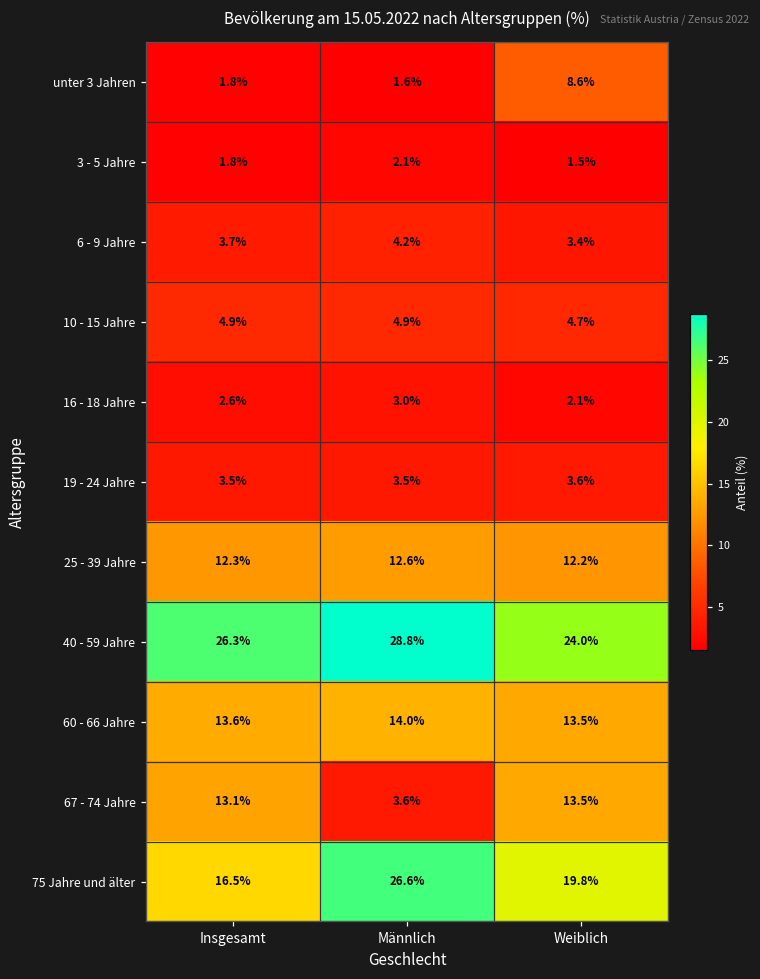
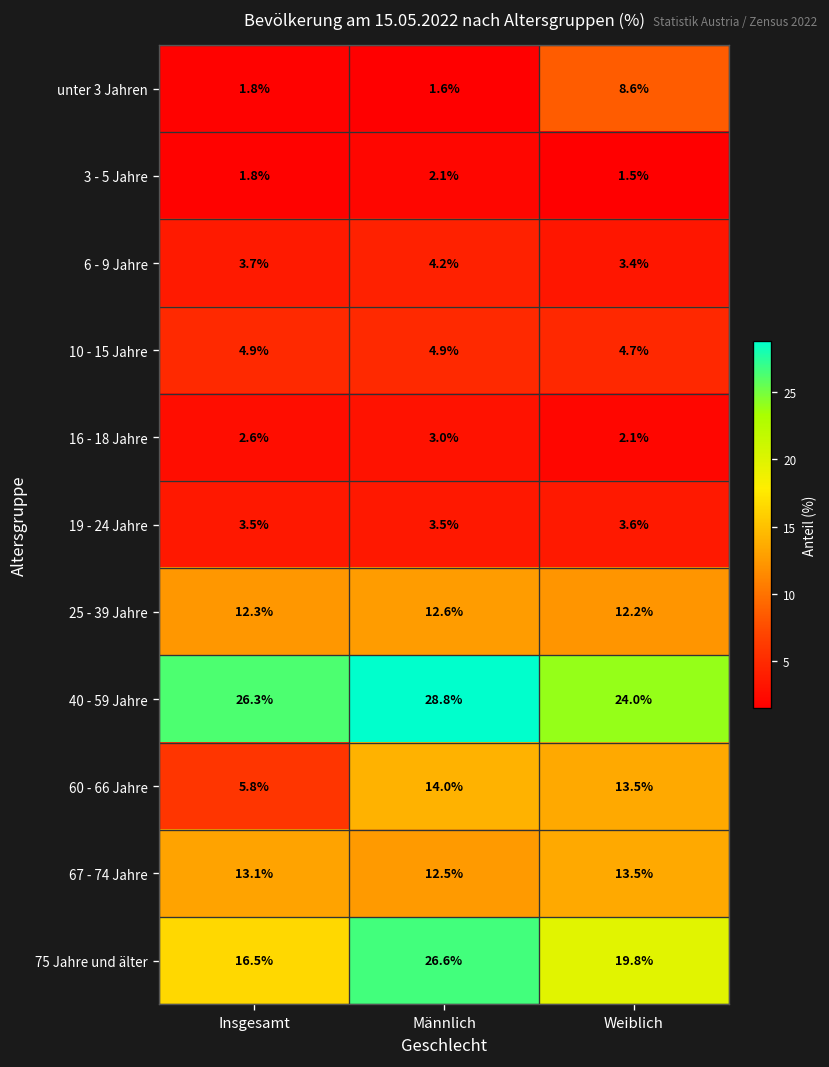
  {
    "unter 3 Jahren": {
      "Insgesamt": "1.8%",
      "Männlich": "1.6%",
      "Weiblich": "8.6%"
    },
    "3 - 5 Jahre": {
      "Insgesamt": "1.8%",
      "Männlich": "2.1%",
      "Weiblich": "1.5%"
    },
    "6 - 9 Jahre": {
      "Insgesamt": "3.7%",
      "Männlich": "4.2%",
      "Weiblich": "3.4%"
    },
    "10 - 15 Jahre": {
      "Insgesamt": "4.9%",
      "Männlich": "4.9%",
      "Weiblich": "4.7%"
    },
    "16 - 18 Jahre": {
      "Insgesamt": "2.6%",
      "Männlich": "3.0%",
      "Weiblich": "2.1%"
    },
    "19 - 24 Jahre": {
      "Insgesamt": "3.5%",
      "Männlich": "3.5%",
      "Weiblich": "3.6%"
    },
    "25 - 39 Jahre": {
      "Insgesamt": "12.3%",
      "Männlich": "12.6%",
      "Weiblich": "12.2%"
    },
    "40 - 59 Jahre": {
      "Insgesamt": "26.3%",
      "Männlich": "28.8%",
      "Weiblich": "24.0%"
    },
    "60 - 66 Jahre": {
-     "Insgesamt": "13.6%",
+     "Insgesamt": "5.8%",
      "Männlich": "14.0%",
      "Weiblich": "13.5%"
    },
    "67 - 74 Jahre": {
      "Insgesamt": "13.1%",
-     "Männlich": "3.6%",
+     "Männlich": "12.5%",
      "Weiblich": "13.5%"
    },
    "75 Jahre und älter": {
      "Insgesamt": "16.5%",
      "Männlich": "26.6%",
      "Weiblich": "19.8%"
    }
  }
